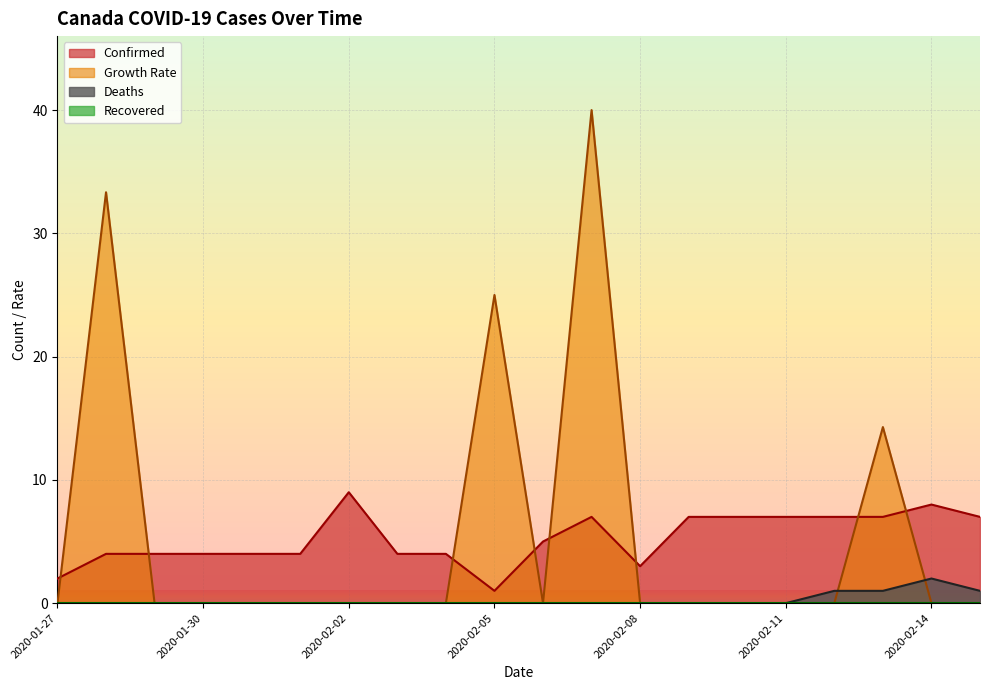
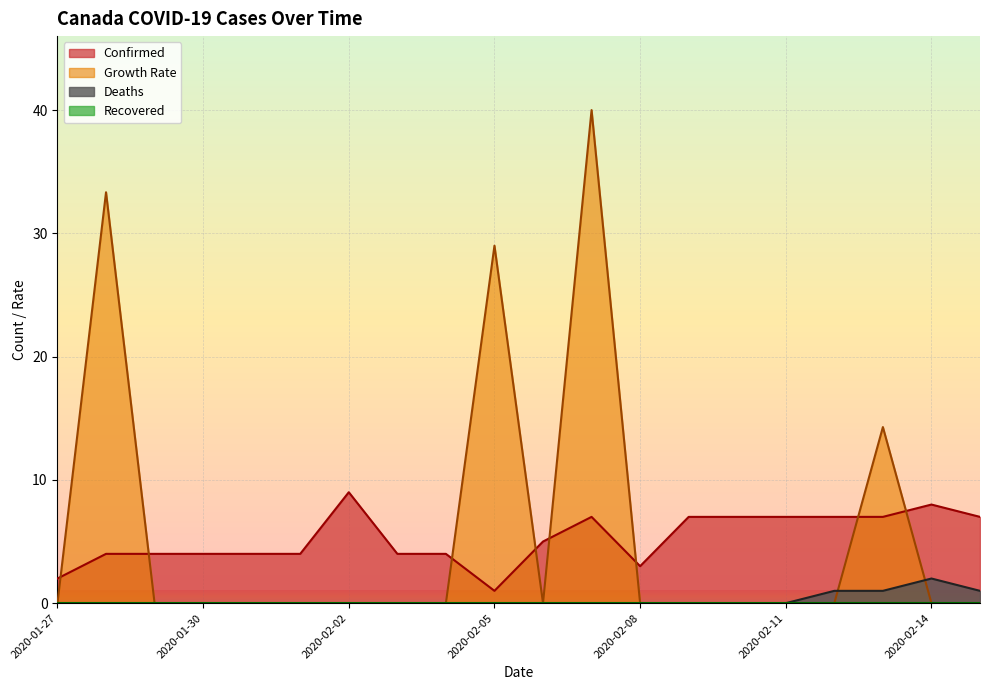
  {
    "Confirmed": {
      "2020-01-27": 2,
      "2020-01-30": 4,
      "2020-02-02": 9,
      "2020-02-05": 1,
      "2020-02-08": 3,
      "2020-02-11": 7,
      "2020-02-14": 8
    },
    "Growth Rate": {
-     "2020-02-05": 25
+     "2020-02-05": 29
    },
    "Deaths": {
      "2020-02-14": 2
    }
  }
